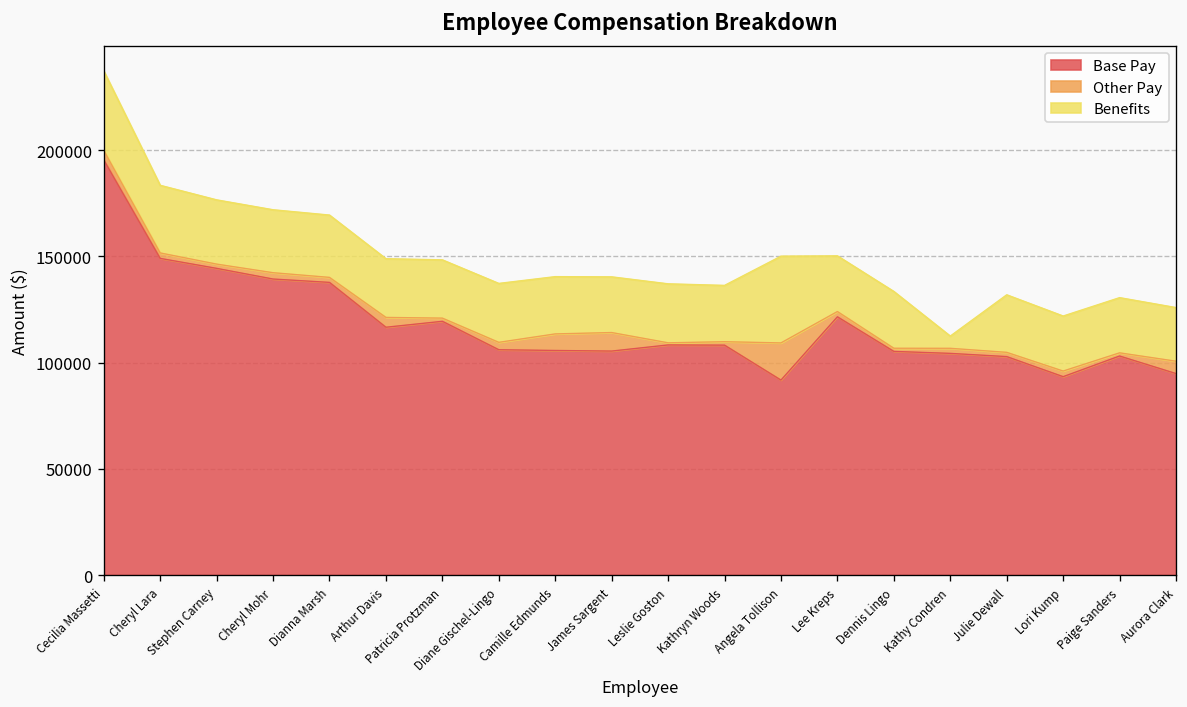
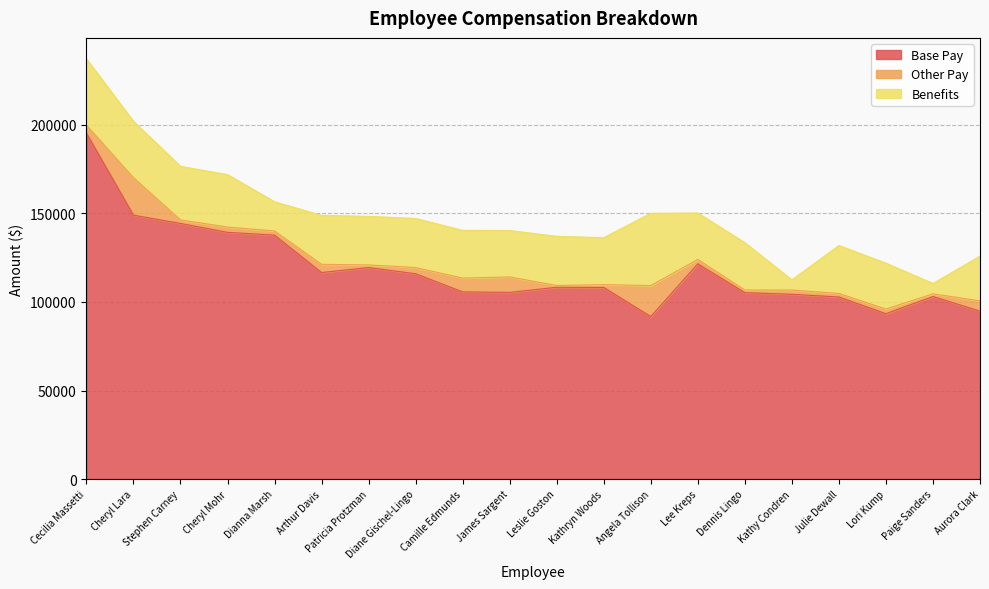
  {
    "Base Pay": {
      "Cecilia Massetti": 195000,
      "Cheryl Lara": 149000,
      "Stephen Carney": 144000,
      "Cheryl Mohr": 139000,
      "Dianna Marsh": 138000,
      "Arthur Davis": 117000,
      "Patricia Protzman": 119000,
-     "Diane Gischel-Lingo": 106000,
+     "Diane Gischel-Lingo": 116000,
      "Camille Edmunds": 106000,
      "James Sargent": 105000,
      "Kathryn Woods": 108000,
      "Angela Tollison": 92000,
      "Lee Kreps": 122000,
      "Dennis Lingo": 105000,
      "Kathy Condren": 104000,
      "Julie Dewall": 103000,
      "Lori Kump": 93000,
      "Paige Sanders": 103000,
      "Aurora Clark": 95000
    },
    "Other Pay": {
      "Cecilia Massetti": 4000,
-     "Cheryl Lara": 3000,
+     "Cheryl Lara": 21000,
      "Stephen Carney": 2000,
      "Cheryl Mohr": 3000,
      "Dianna Marsh": 2000,
      "Arthur Davis": 5000,
      "Patricia Protzman": 2000,
      "Diane Gischel-Lingo": 3000,
      "Camille Edmunds": 8000,
      "James Sargent": 9000,
      "Kathryn Woods": 2000,
      "Angela Tollison": 18000,
      "Lee Kreps": 2000,
      "Dennis Lingo": 1000,
      "Kathy Condren": 2000,
      "Julie Dewall": 2000,
      "Lori Kump": 3000,
      "Paige Sanders": 1000,
      "Aurora Clark": 6000
    },
    "Benefits": {
      "Cecilia Massetti": 37000,
      "Cheryl Lara": 32000,
      "Stephen Carney": 30000,
      "Cheryl Mohr": 30000,
-     "Dianna Marsh": 29000,
+     "Dianna Marsh": 17000,
      "Arthur Davis": 28000,
      "Patricia Protzman": 27000,
      "Diane Gischel-Lingo": 28000,
      "Camille Edmunds": 27000,
      "James Sargent": 26000,
      "Leslie Goston": 28000,
      "Kathryn Woods": 27000,
      "Angela Tollison": 41000,
      "Lee Kreps": 26000,
      "Dennis Lingo": 27000,
      "Kathy Condren": 6000,
      "Julie Dewall": 27000,
      "Lori Kump": 26000,
-     "Paige Sanders": 26000,
+     "Paige Sanders": 6000,
      "Aurora Clark": 25000
    }
  }
